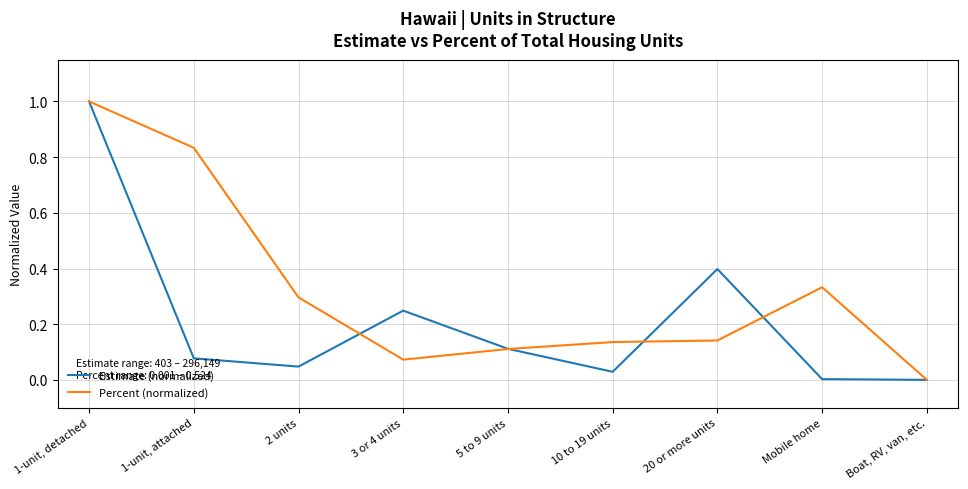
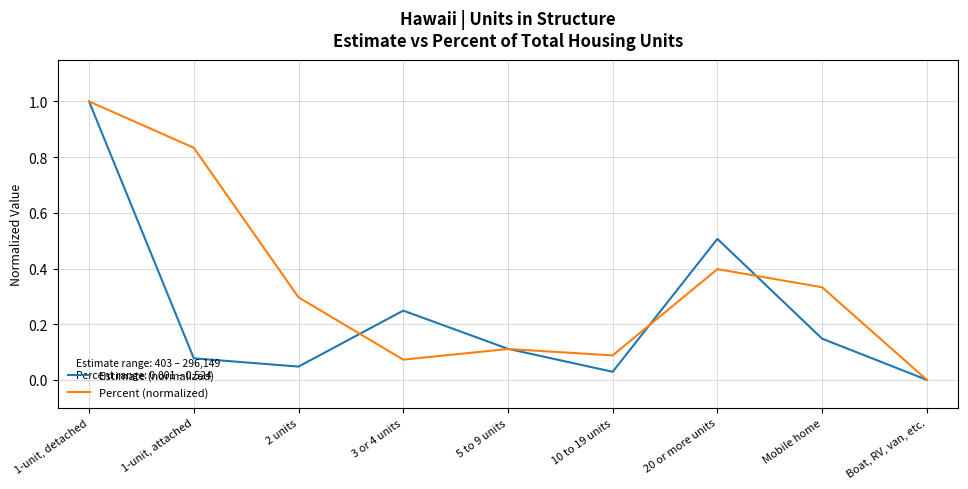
  {
    "Estimate (normalized)": {
      "2 units": 0.05,
      "3 or 4 units": 0.25,
      "10 to 19 units": 0.03,
-     "20 or more units": 0.40,
-     "Mobile home": 0.00
+     "20 or more units": 0.51,
+     "Mobile home": 0.15
    },
    "Percent (normalized)": {
      "1-unit, attached": 0.83,
      "2 units": 0.30,
      "3 or 4 units": 0.07,
-     "10 to 19 units": 0.14,
-     "20 or more units": 0.14,
+     "10 to 19 units": 0.09,
+     "20 or more units": 0.40,
      "Mobile home": 0.33
    }
  }
